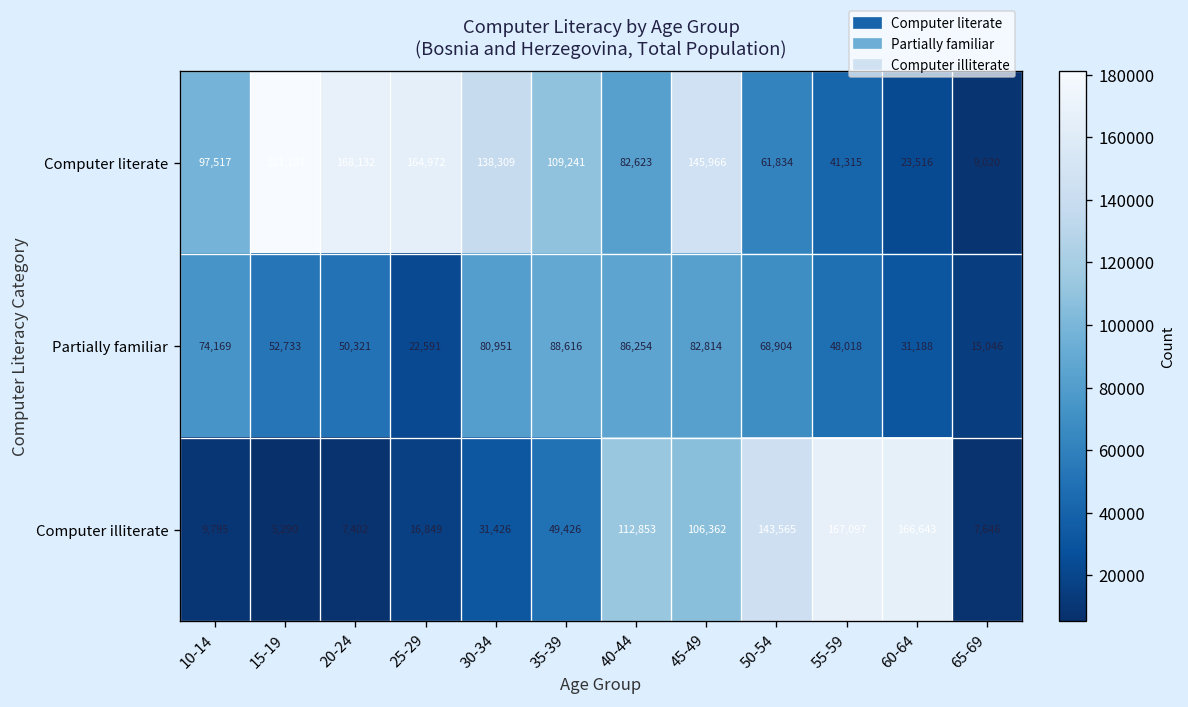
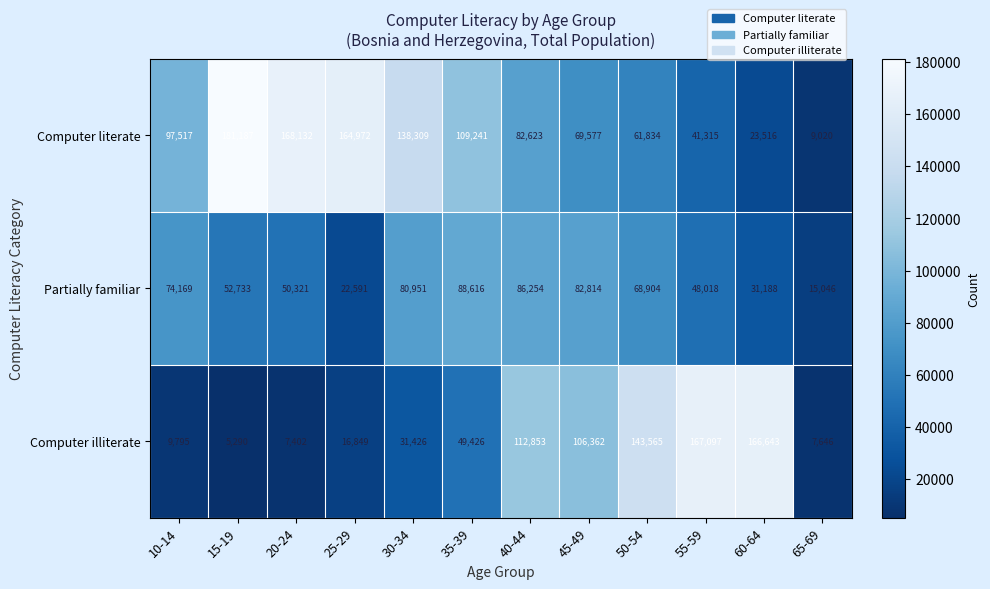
  {
    "Computer literate": {
      "10-14": "97,517",
      "30-34": "138,309",
      "35-39": "109,241",
      "40-44": "82,623",
-     "45-49": "145,966",
+     "45-49": "69,577",
      "50-54": "61,834",
      "55-59": "41,315",
      "60-64": "23,516"
    },
    "Partially familiar": {
      "10-14": "74,169",
      "15-19": "52,733",
      "20-24": "50,321",
      "25-29": "22,591",
      "30-34": "80,951",
      "35-39": "88,616",
      "40-44": "86,254",
      "45-49": "82,814",
      "50-54": "68,904",
      "55-59": "48,018",
      "60-64": "31,188",
      "65-69": "15,046"
    },
    "Computer illiterate": {
      "10-14": "9,795",
      "25-29": "16,849",
      "30-34": "31,426",
      "35-39": "49,426",
      "40-44": "112,853",
      "45-49": "106,362",
      "50-54": "143,565"
    }
  }
